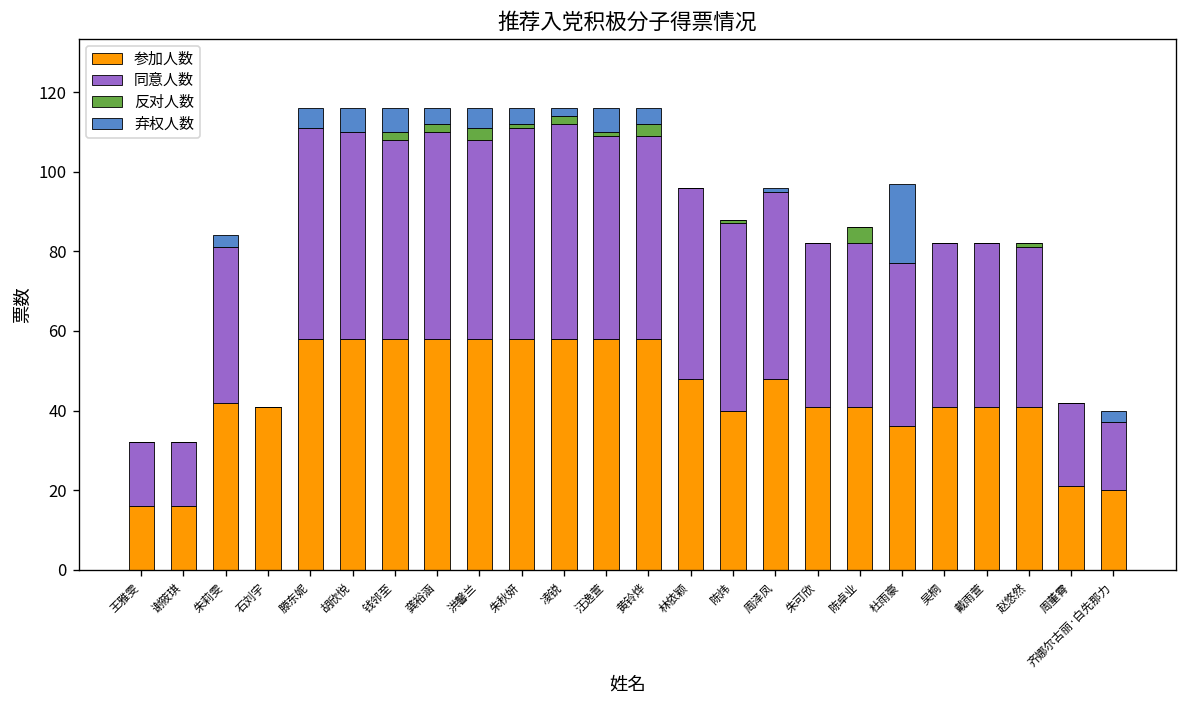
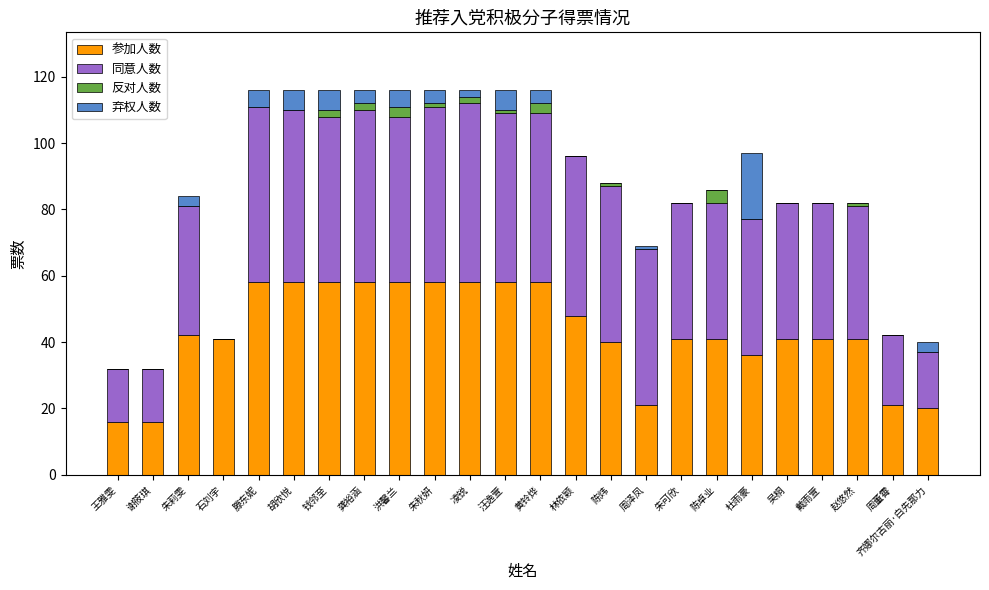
  {
    "参加人数": {
      "王雅雯": 16,
      "谢筱琪": 16,
      "朱莉雯": 42,
      "石刘宇": 41,
      "滕东妮": 58,
      "胡欣悦": 58,
      "钱邻至": 58,
      "龚裕涵": 58,
      "洪馨兰": 58,
      "朱秋妍": 58,
      "凌锐": 58,
      "汪逸萱": 58,
      "黄铃烨": 58,
      "林依颖": 48,
      "陈炜": 40,
-     "周泽凤": 48,
+     "周泽凤": 21,
      "朱可欣": 41,
      "陈卓业": 41,
      "杜雨豪": 36,
      "吴桐": 41,
      "戴雨萱": 41,
      "赵悠然": 41,
      "周董霄": 21,
      "齐娜尔古丽·白先那力": 20
    },
    "同意人数": {
      "王雅雯": 16,
      "谢筱琪": 16,
      "朱莉雯": 39,
      "石刘宇": 0,
      "滕东妮": 53,
      "胡欣悦": 52,
      "钱邻至": 50,
      "龚裕涵": 52,
      "洪馨兰": 50,
      "朱秋妍": 53,
      "凌锐": 54,
      "汪逸萱": 51,
      "黄铃烨": 51,
      "林依颖": 48,
      "陈炜": 47,
      "周泽凤": 47,
      "朱可欣": 41,
      "陈卓业": 41,
      "杜雨豪": 41,
      "吴桐": 41,
      "戴雨萱": 41,
      "赵悠然": 40,
      "周董霄": 21,
      "齐娜尔古丽·白先那力": 17
    },
    "反对人数": {
      "王雅雯": 0,
      "谢筱琪": 0,
      "朱莉雯": 0,
      "石刘宇": 0,
      "滕东妮": 0,
      "胡欣悦": 0,
      "钱邻至": 2,
      "龚裕涵": 2,
      "洪馨兰": 3,
      "朱秋妍": 1,
      "凌锐": 2,
      "汪逸萱": 1,
      "黄铃烨": 3,
      "林依颖": 0,
      "陈炜": 1,
      "周泽凤": 0,
      "朱可欣": 0,
      "陈卓业": 4,
      "杜雨豪": 0,
      "吴桐": 0,
      "戴雨萱": 0,
      "赵悠然": 1,
      "周董霄": 0,
      "齐娜尔古丽·白先那力": 0
    },
    "弃权人数": {
      "王雅雯": 0,
      "谢筱琪": 0,
      "朱莉雯": 3,
      "石刘宇": 0,
      "滕东妮": 5,
      "胡欣悦": 6,
      "钱邻至": 6,
      "龚裕涵": 4,
      "洪馨兰": 5,
      "朱秋妍": 4,
      "凌锐": 2,
      "汪逸萱": 6,
      "黄铃烨": 4,
      "林依颖": 0,
      "陈炜": 0,
      "周泽凤": 1,
      "朱可欣": 0,
      "陈卓业": 0,
      "杜雨豪": 20,
      "吴桐": 0,
      "戴雨萱": 0,
      "赵悠然": 0,
      "周董霄": 0,
      "齐娜尔古丽·白先那力": 3
    }
  }
